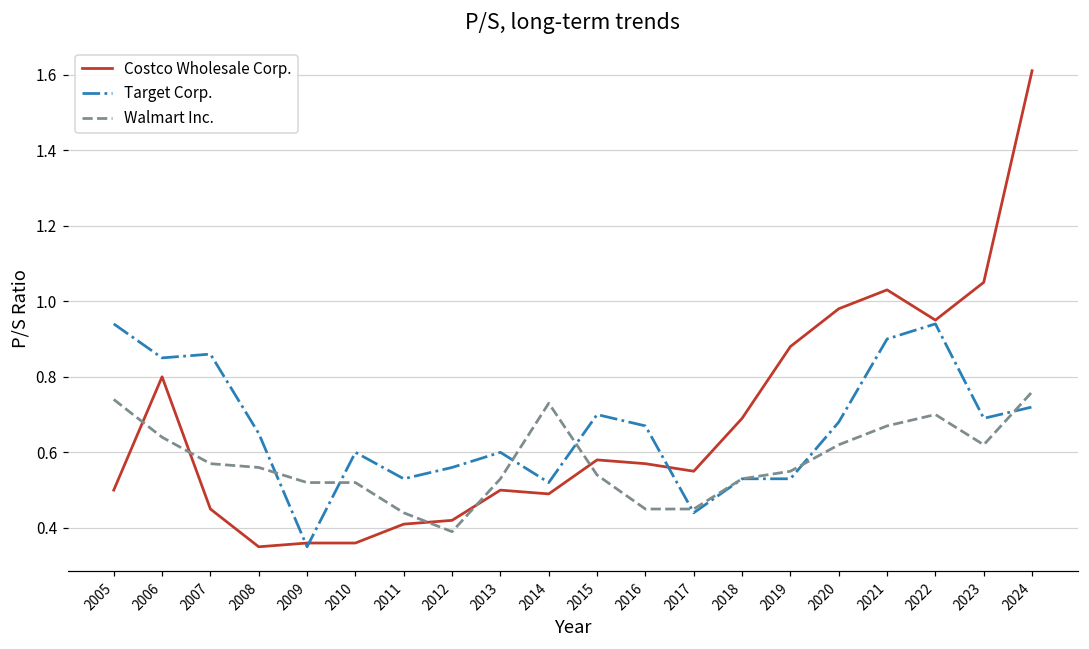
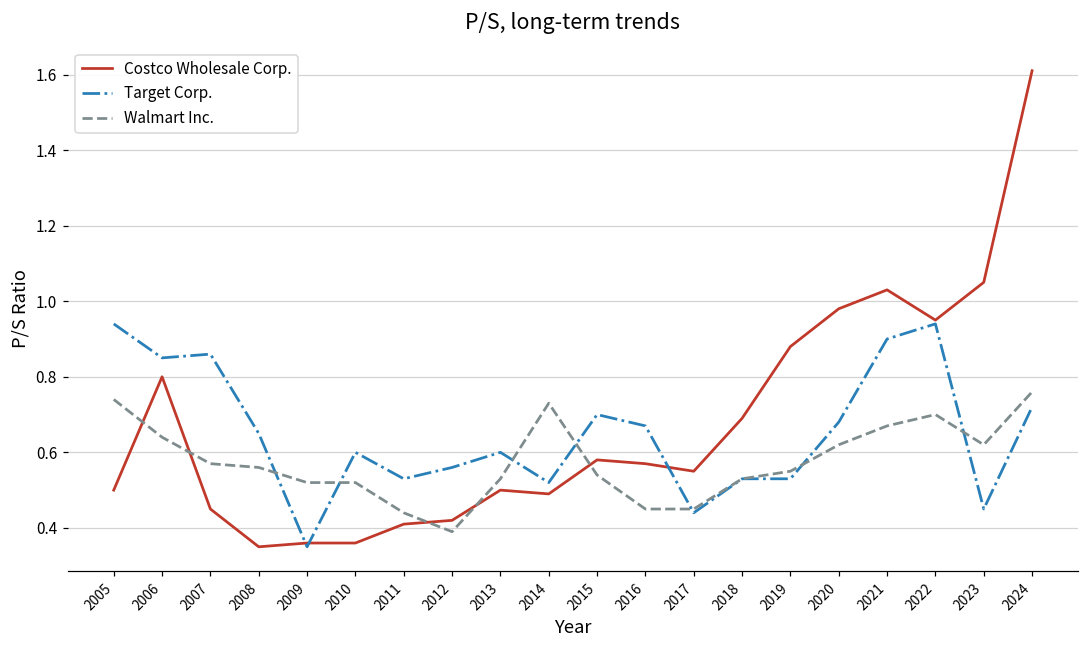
  {
    "Costco Wholesale Corp.": {
      "2005": 0.50,
      "2006": 0.80,
      "2007": 0.45,
      "2008": 0.35,
      "2009": 0.36,
      "2010": 0.36,
      "2011": 0.41,
      "2012": 0.42,
      "2013": 0.50,
      "2014": 0.49,
      "2015": 0.58,
      "2016": 0.57,
      "2017": 0.55,
      "2018": 0.69,
      "2019": 0.88,
      "2020": 0.98,
      "2021": 1.03,
      "2022": 0.95,
      "2023": 1.05,
      "2024": 1.61
    },
    "Target Corp.": {
      "2005": 0.94,
      "2006": 0.85,
      "2007": 0.86,
      "2008": 0.65,
      "2009": 0.35,
      "2010": 0.60,
      "2011": 0.53,
      "2012": 0.56,
      "2013": 0.60,
      "2014": 0.52,
      "2015": 0.70,
      "2016": 0.67,
      "2017": 0.44,
      "2019": 0.53,
      "2020": 0.68,
      "2021": 0.90,
      "2022": 0.94,
-     "2023": 0.69,
+     "2023": 0.45,
      "2024": 0.72
    },
    "Walmart Inc.": {
      "2005": 0.74,
      "2006": 0.64,
      "2007": 0.57,
      "2008": 0.56,
      "2009": 0.52,
      "2010": 0.52,
      "2011": 0.44,
      "2012": 0.39,
      "2013": 0.53,
      "2014": 0.73,
      "2015": 0.54,
      "2016": 0.45,
      "2017": 0.45,
      "2019": 0.55,
      "2020": 0.62,
      "2021": 0.67,
      "2022": 0.70,
      "2023": 0.62,
      "2024": 0.76
    }
  }
